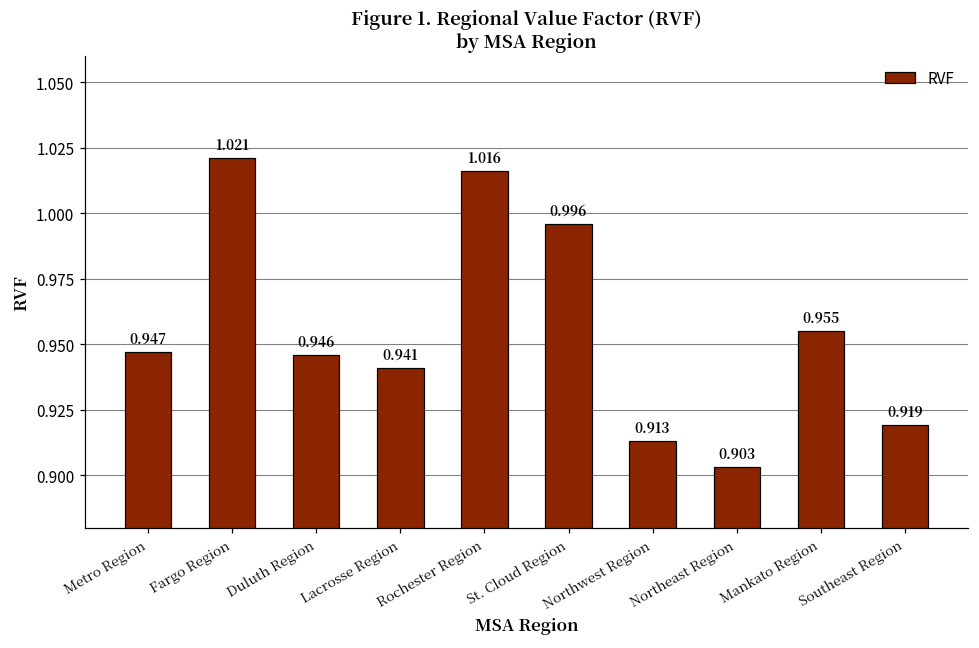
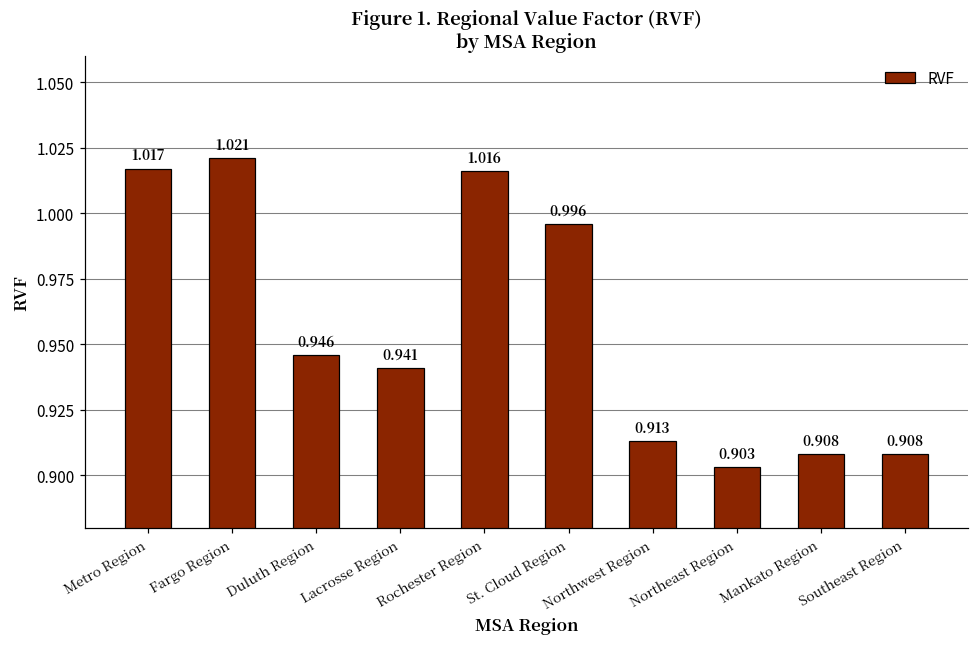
  {
-   "Metro Region": 0.947,
+   "Metro Region": 1.017,
    "Fargo Region": 1.021,
    "Duluth Region": 0.946,
    "Lacrosse Region": 0.941,
    "Rochester Region": 1.016,
    "St. Cloud Region": 0.996,
    "Northwest Region": 0.913,
    "Northeast Region": 0.903,
-   "Mankato Region": 0.955,
-   "Southeast Region": 0.919
+   "Mankato Region": 0.908,
+   "Southeast Region": 0.908
  }
